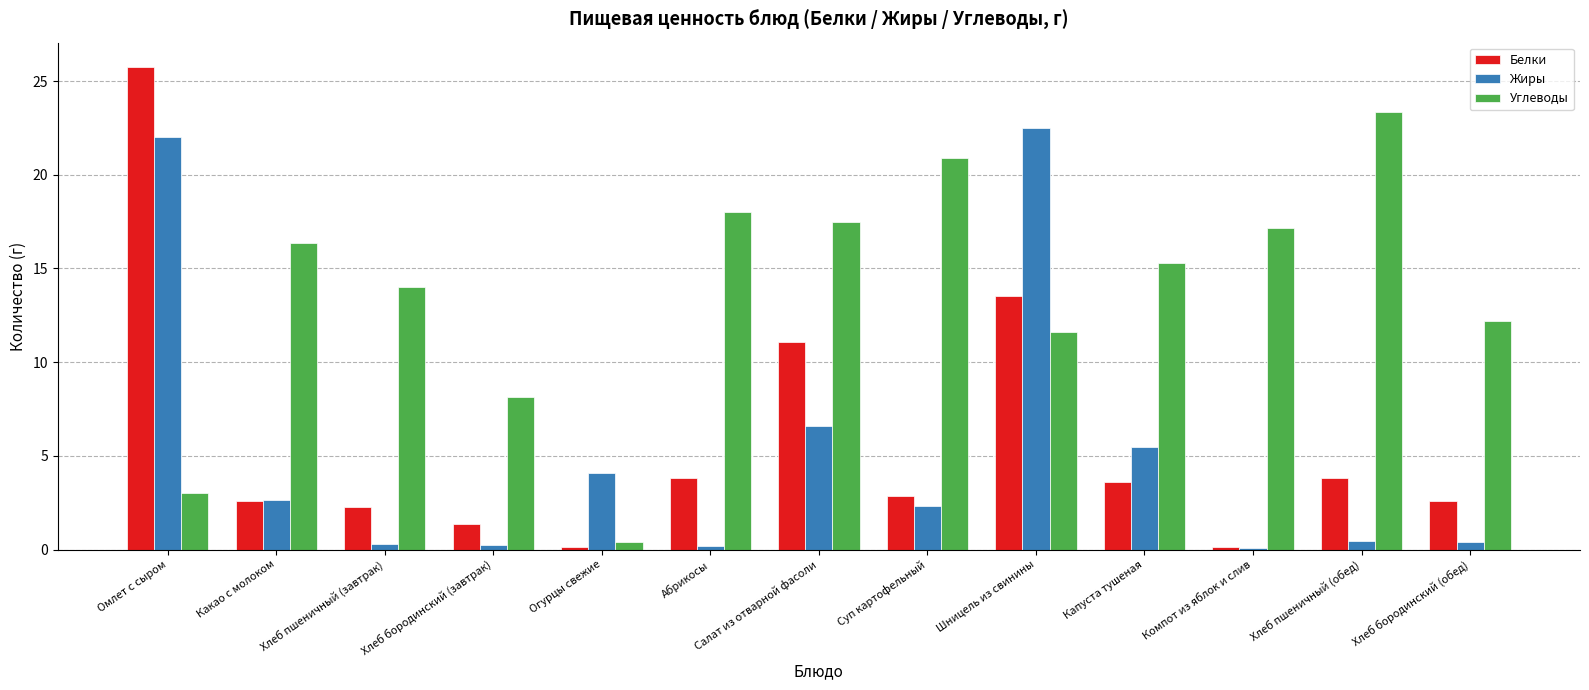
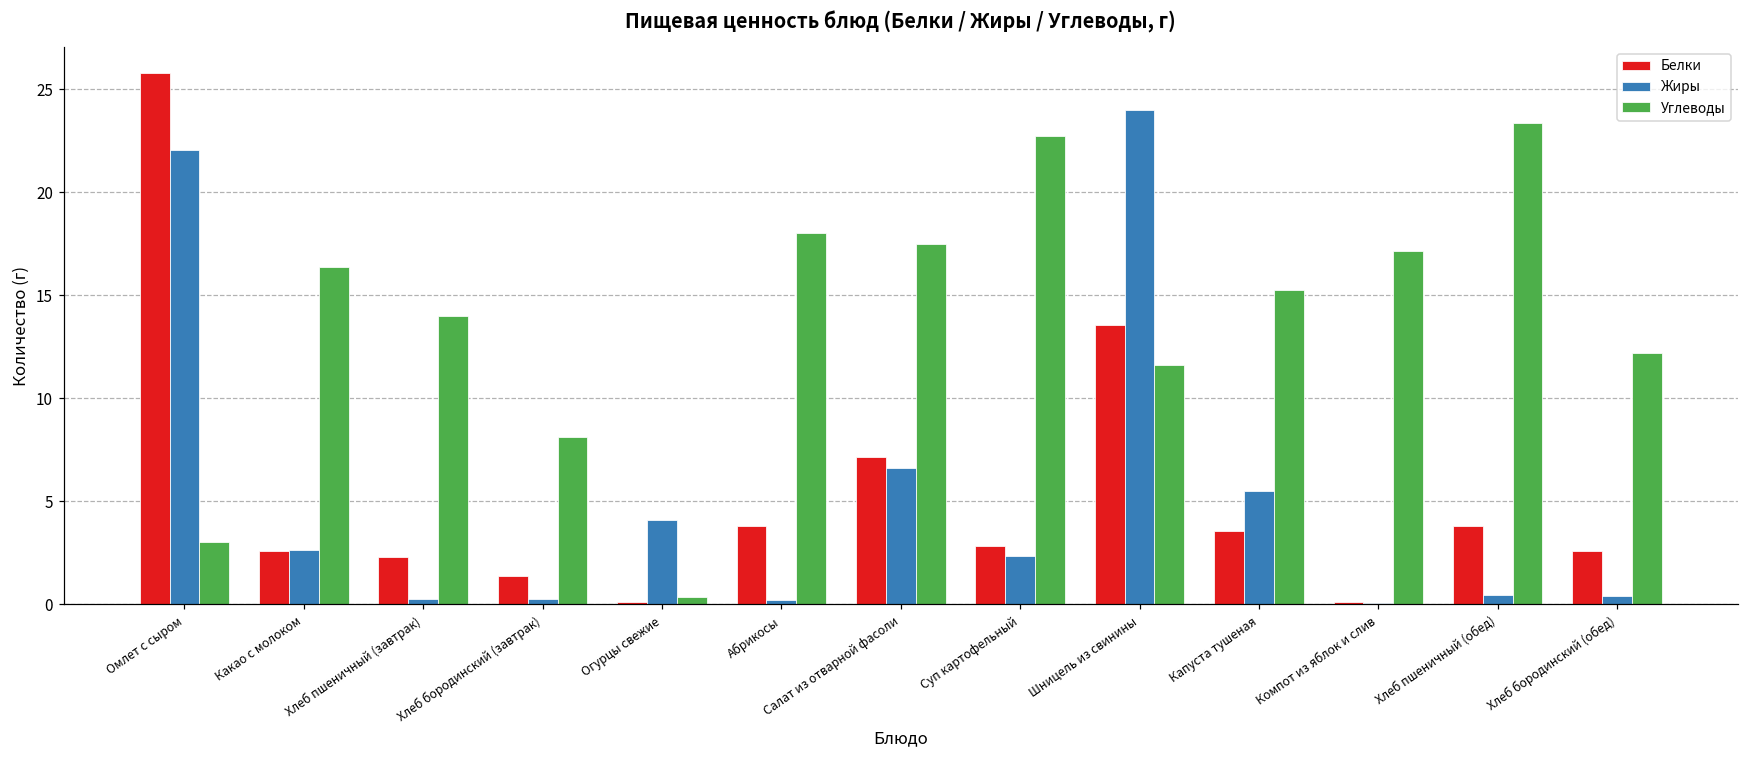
  {
    "Белки": {
      "Омлет с сыром": 25.8,
      "Какао с молоком": 2.6,
      "Хлеб пшеничный (завтрак)": 2.3,
      "Хлеб бородинский (завтрак)": 1.4,
      "Огурцы свежие": 0.1,
      "Абрикосы": 3.8,
-     "Салат из отварной фасоли": 11.1,
+     "Салат из отварной фасоли": 7.2,
      "Суп картофельный": 2.9,
      "Шницель из свинины": 13.5,
      "Капуста тушеная": 3.6,
      "Хлеб пшеничный (обед)": 3.8,
      "Хлеб бородинский (обед)": 2.6
    },
    "Жиры": {
      "Омлет с сыром": 22.0,
      "Какао с молоком": 2.7,
      "Хлеб пшеничный (завтрак)": 0.3,
      "Хлеб бородинский (завтрак)": 0.3,
      "Огурцы свежие": 4.1,
      "Абрикосы": 0.2,
      "Салат из отварной фасоли": 6.6,
      "Суп картофельный": 2.3,
-     "Шницель из свинины": 22.5,
+     "Шницель из свинины": 24.0,
      "Капуста тушеная": 5.5,
      "Хлеб пшеничный (обед)": 0.5,
      "Хлеб бородинский (обед)": 0.4
    },
    "Углеводы": {
      "Омлет с сыром": 3.0,
      "Какао с молоком": 16.3,
      "Хлеб пшеничный (завтрак)": 14.0,
      "Хлеб бородинский (завтрак)": 8.1,
      "Огурцы свежие": 0.4,
      "Абрикосы": 18.0,
      "Салат из отварной фасоли": 17.5,
-     "Суп картофельный": 20.9,
+     "Суп картофельный": 22.7,
      "Шницель из свинины": 11.6,
      "Капуста тушеная": 15.3,
      "Компот из яблок и слив": 17.1,
      "Хлеб пшеничный (обед)": 23.4,
      "Хлеб бородинский (обед)": 12.2
    }
  }
